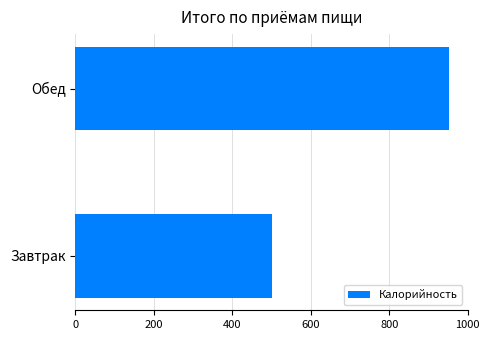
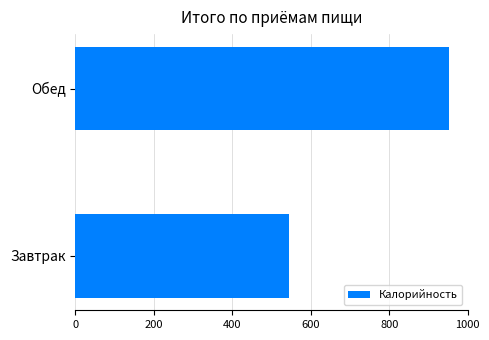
  {
    "Обед": 950,
-   "Завтрак": 500
+   "Завтрак": 550
  }
